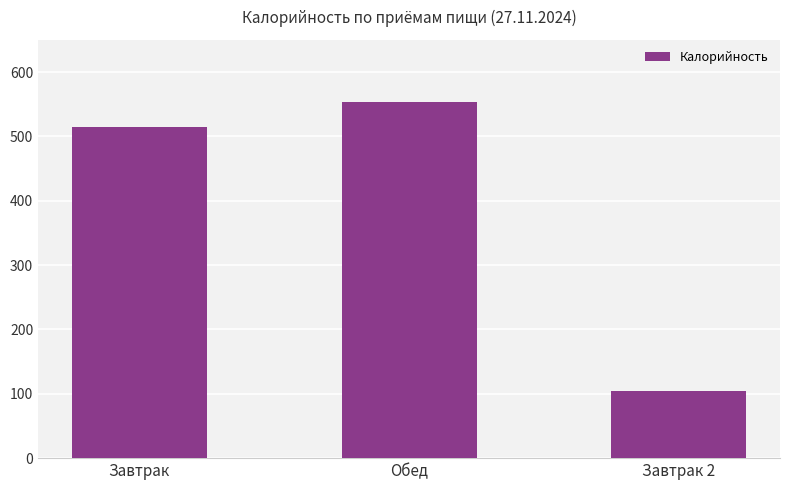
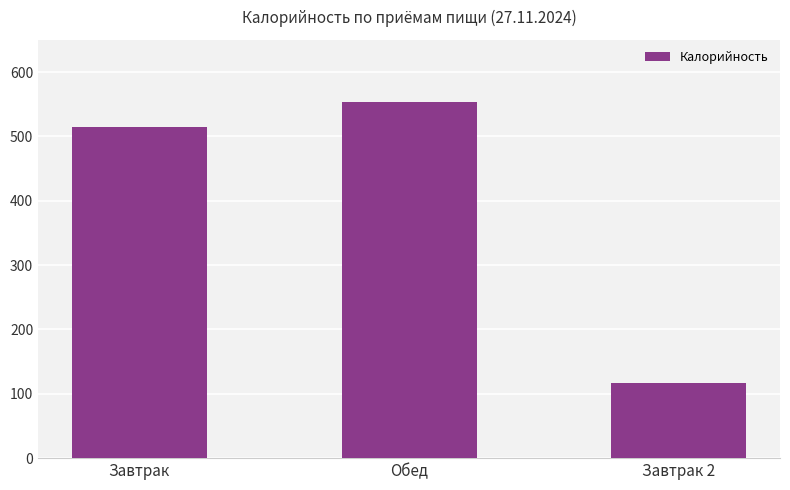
  {
    "Завтрак": 510,
    "Обед": 550,
-   "Завтрак 2": 100
+   "Завтрак 2": 120
  }
